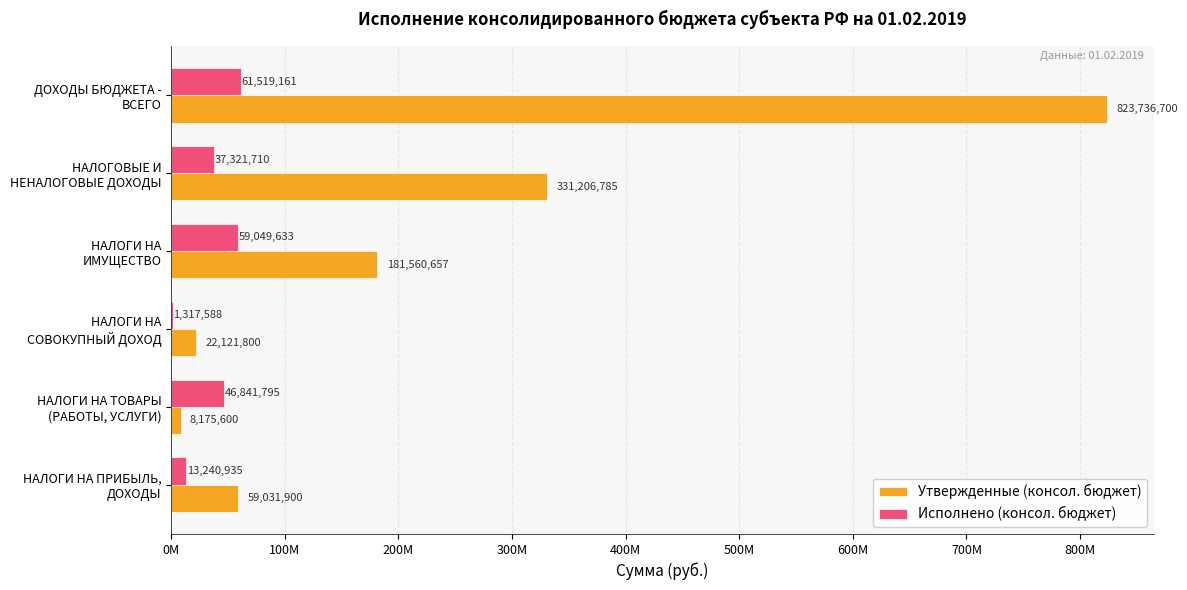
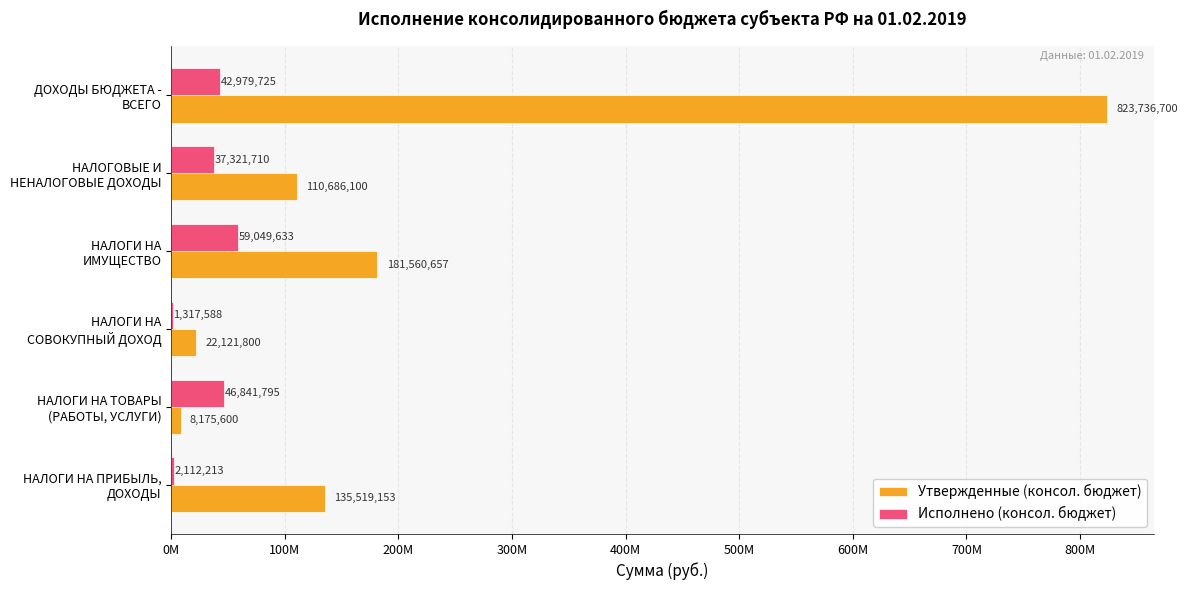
  {
    "Утвержденные (консол. бюджет)": {
      "ДОХОДЫ БЮДЖЕТА - ВСЕГО": "823,736,700",
-     "НАЛОГОВЫЕ И НЕНАЛОГОВЫЕ ДОХОДЫ": "331,206,785",
+     "НАЛОГОВЫЕ И НЕНАЛОГОВЫЕ ДОХОДЫ": "110,686,100",
      "НАЛОГИ НА ИМУЩЕСТВО": "181,560,657",
      "НАЛОГИ НА СОВОКУПНЫЙ ДОХОД": "22,121,800",
      "НАЛОГИ НА ТОВАРЫ (РАБОТЫ, УСЛУГИ)": "8,175,600",
-     "НАЛОГИ НА ПРИБЫЛЬ, ДОХОДЫ": "59,031,900"
+     "НАЛОГИ НА ПРИБЫЛЬ, ДОХОДЫ": "135,519,153"
    },
    "Исполнено (консол. бюджет)": {
-     "ДОХОДЫ БЮДЖЕТА - ВСЕГО": "61,519,161",
+     "ДОХОДЫ БЮДЖЕТА - ВСЕГО": "42,979,725",
      "НАЛОГОВЫЕ И НЕНАЛОГОВЫЕ ДОХОДЫ": "37,321,710",
      "НАЛОГИ НА ИМУЩЕСТВО": "59,049,633",
      "НАЛОГИ НА СОВОКУПНЫЙ ДОХОД": "1,317,588",
      "НАЛОГИ НА ТОВАРЫ (РАБОТЫ, УСЛУГИ)": "46,841,795",
-     "НАЛОГИ НА ПРИБЫЛЬ, ДОХОДЫ": "13,240,935"
+     "НАЛОГИ НА ПРИБЫЛЬ, ДОХОДЫ": "2,112,213"
    }
  }
